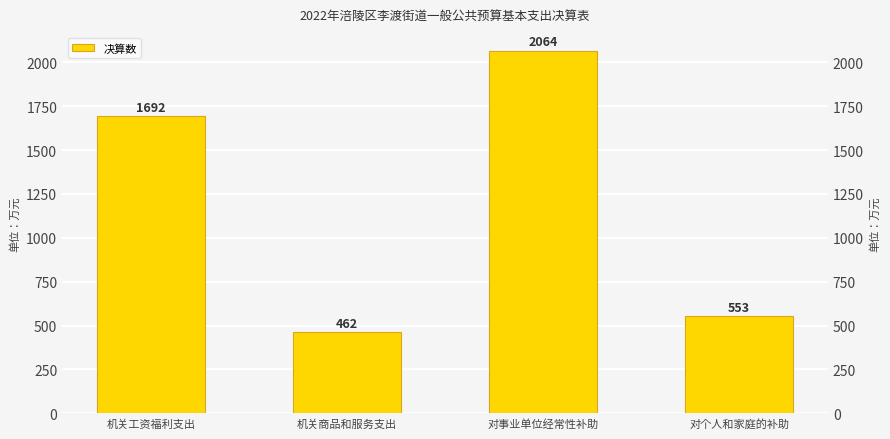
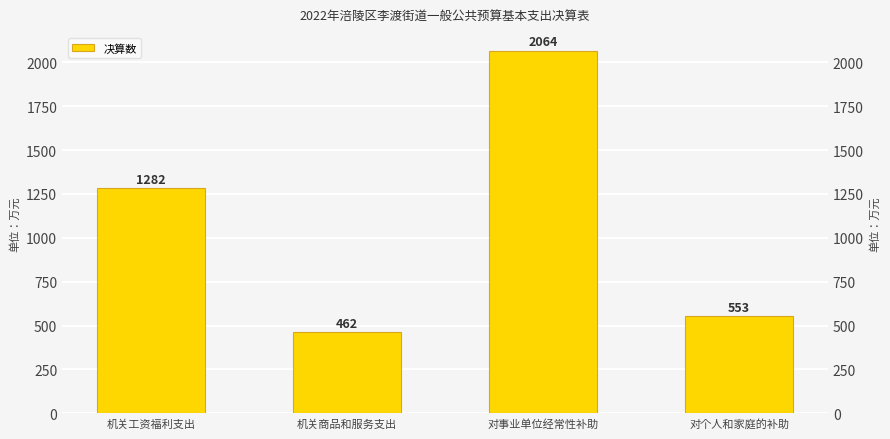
  {
-   "机关工资福利支出": 1692,
+   "机关工资福利支出": 1282,
    "机关商品和服务支出": 462,
    "对事业单位经常性补助": 2064,
    "对个人和家庭的补助": 553
  }
